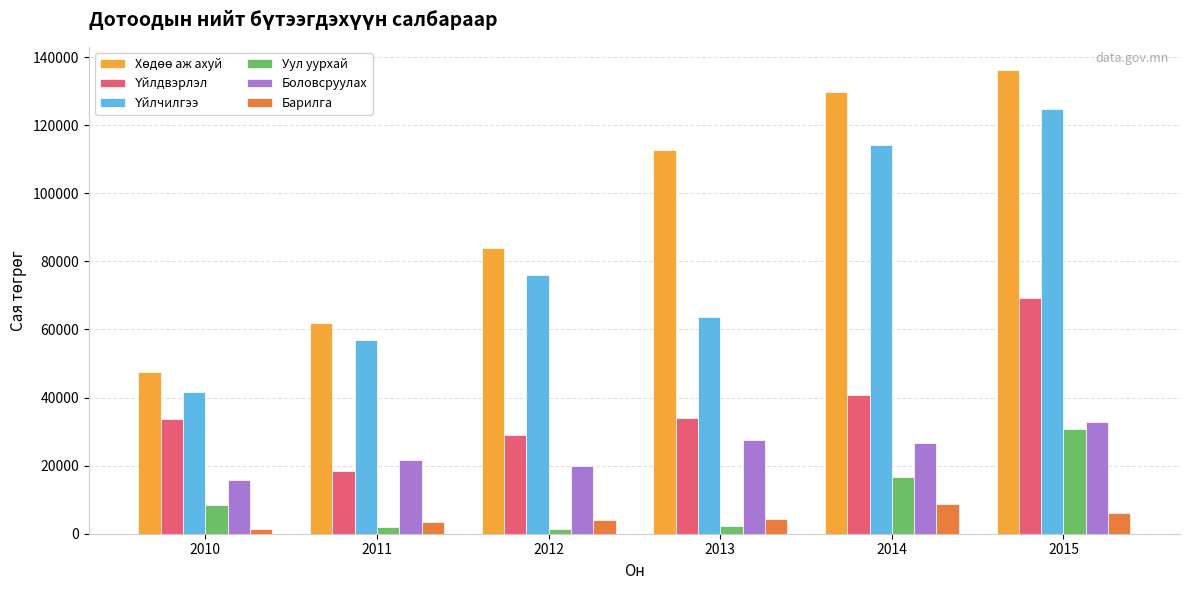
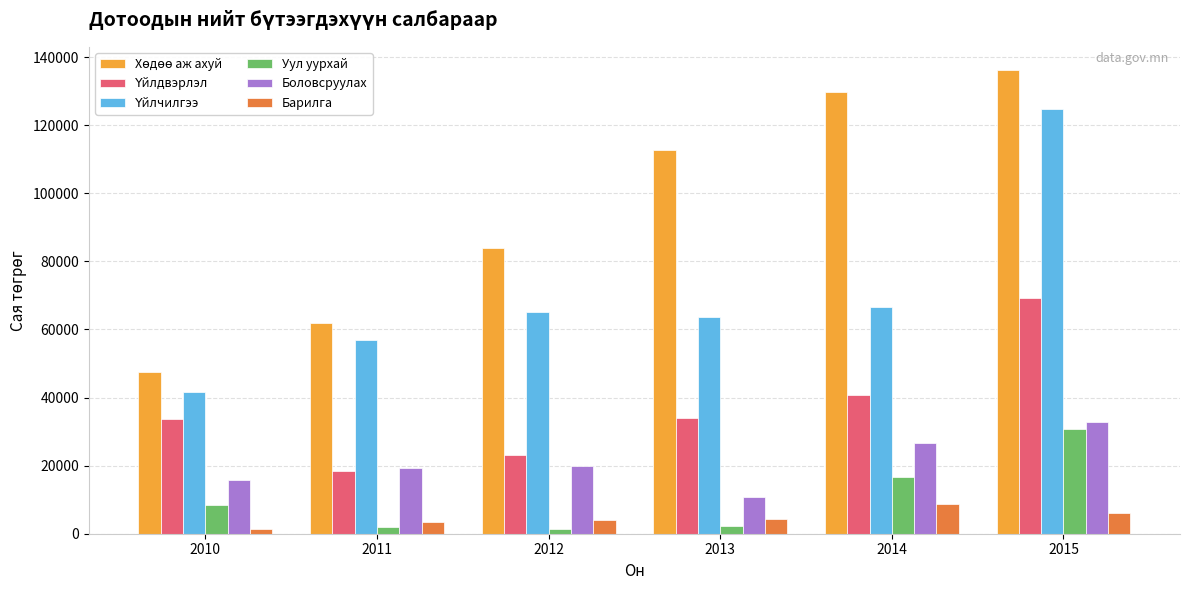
  {
    "Үйлдвэрлэл": {
      "2010": 34000,
      "2011": 18000,
-     "2012": 29000,
+     "2012": 23000,
      "2013": 34000,
      "2014": 41000,
      "2015": 69000
    },
    "Үйлчилгээ": {
      "2010": 42000,
      "2011": 57000,
-     "2012": 76000,
+     "2012": 65000,
      "2013": 64000,
-     "2014": 114000,
+     "2014": 67000,
      "2015": 125000
    },
    "Уул уурхай": {
      "2010": 8000,
      "2011": 2000,
      "2012": 1000,
      "2013": 2000,
      "2014": 17000,
      "2015": 31000
    },
    "Боловсруулах": {
      "2010": 16000,
-     "2011": 22000,
+     "2011": 19000,
      "2012": 20000,
-     "2013": 27000,
+     "2013": 11000,
      "2014": 27000,
      "2015": 33000
    }
  }
